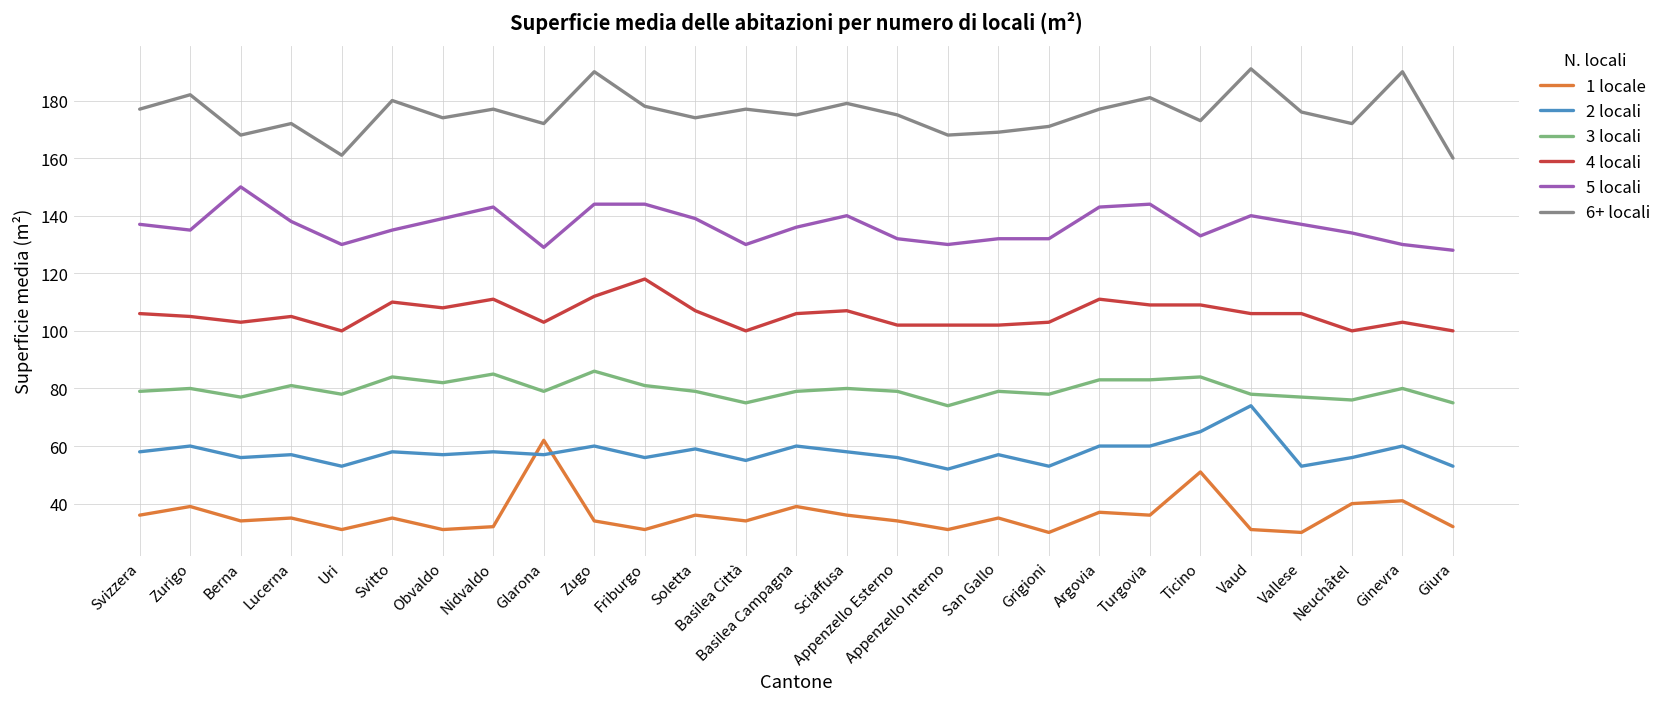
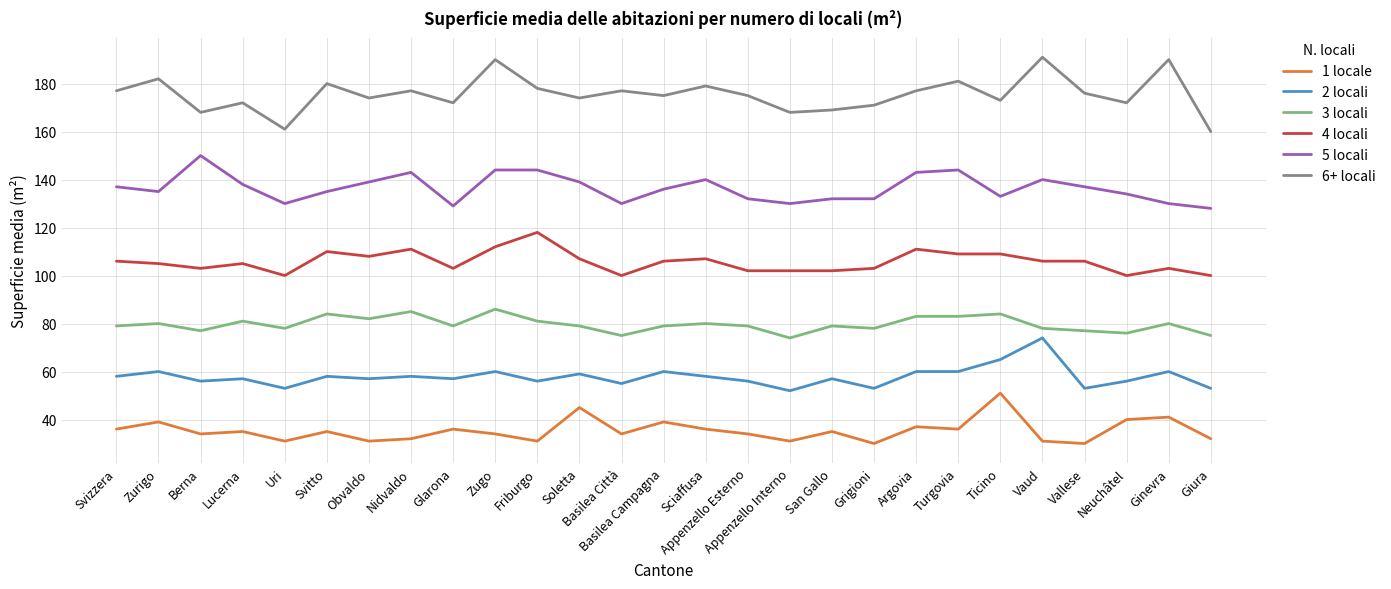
  {
    "1 locale": {
      "Svizzera": 36,
      "Zurigo": 39,
      "Berna": 34,
      "Lucerna": 35,
      "Uri": 31,
      "Svitto": 35,
      "Obvaldo": 31,
      "Nidvaldo": 32,
-     "Glarona": 62,
+     "Glarona": 36,
      "Zugo": 34,
      "Friburgo": 31,
-     "Soletta": 36,
+     "Soletta": 45,
      "Basilea Città": 34,
      "Basilea Campagna": 39,
      "Sciaffusa": 36,
      "Appenzello Esterno": 34,
      "Appenzello Interno": 31,
      "San Gallo": 35,
      "Grigioni": 30,
      "Argovia": 37,
      "Turgovia": 36,
      "Ticino": 51,
      "Vaud": 31,
      "Vallese": 30,
      "Neuchâtel": 40,
      "Ginevra": 41,
      "Giura": 32
    },
    "2 locali": {
      "Svizzera": 58,
      "Zurigo": 60,
      "Berna": 56,
      "Lucerna": 57,
      "Uri": 53,
      "Svitto": 58,
      "Obvaldo": 57,
      "Nidvaldo": 58,
      "Glarona": 57,
      "Zugo": 60,
      "Friburgo": 56,
      "Soletta": 59,
      "Basilea Città": 55,
      "Basilea Campagna": 60,
      "Sciaffusa": 58,
      "Appenzello Esterno": 56,
      "Appenzello Interno": 52,
      "San Gallo": 57,
      "Grigioni": 53,
      "Argovia": 60,
      "Turgovia": 60,
      "Ticino": 65,
      "Vaud": 74,
      "Vallese": 53,
      "Neuchâtel": 56,
      "Ginevra": 60,
      "Giura": 53
    },
    "4 locali": {
      "Svizzera": 106,
      "Zurigo": 105,
      "Berna": 103,
      "Lucerna": 105,
      "Uri": 100,
      "Svitto": 110,
      "Obvaldo": 108,
      "Nidvaldo": 111,
      "Glarona": 103,
      "Zugo": 112,
      "Friburgo": 118,
      "Soletta": 107,
      "Basilea Città": 100,
      "Basilea Campagna": 106,
      "Sciaffusa": 107,
      "Appenzello Esterno": 102,
      "Appenzello Interno": 102,
      "San Gallo": 102,
      "Grigioni": 103,
      "Argovia": 111,
      "Turgovia": 109,
      "Ticino": 109,
      "Vaud": 106,
      "Vallese": 106,
      "Neuchâtel": 100,
      "Ginevra": 103,
      "Giura": 100
    },
    "5 locali": {
      "Svizzera": 137,
      "Zurigo": 135,
      "Berna": 150,
      "Lucerna": 138,
      "Uri": 130,
      "Svitto": 135,
      "Obvaldo": 139,
      "Nidvaldo": 143,
      "Glarona": 129,
      "Zugo": 144,
      "Friburgo": 144,
      "Soletta": 139,
      "Basilea Città": 130,
      "Basilea Campagna": 136,
      "Sciaffusa": 140,
      "Appenzello Esterno": 132,
      "Appenzello Interno": 130,
      "San Gallo": 132,
      "Grigioni": 132,
      "Argovia": 143,
      "Turgovia": 144,
      "Ticino": 133,
      "Vaud": 140,
      "Vallese": 137,
      "Neuchâtel": 134,
      "Ginevra": 130,
      "Giura": 128
    }
  }
